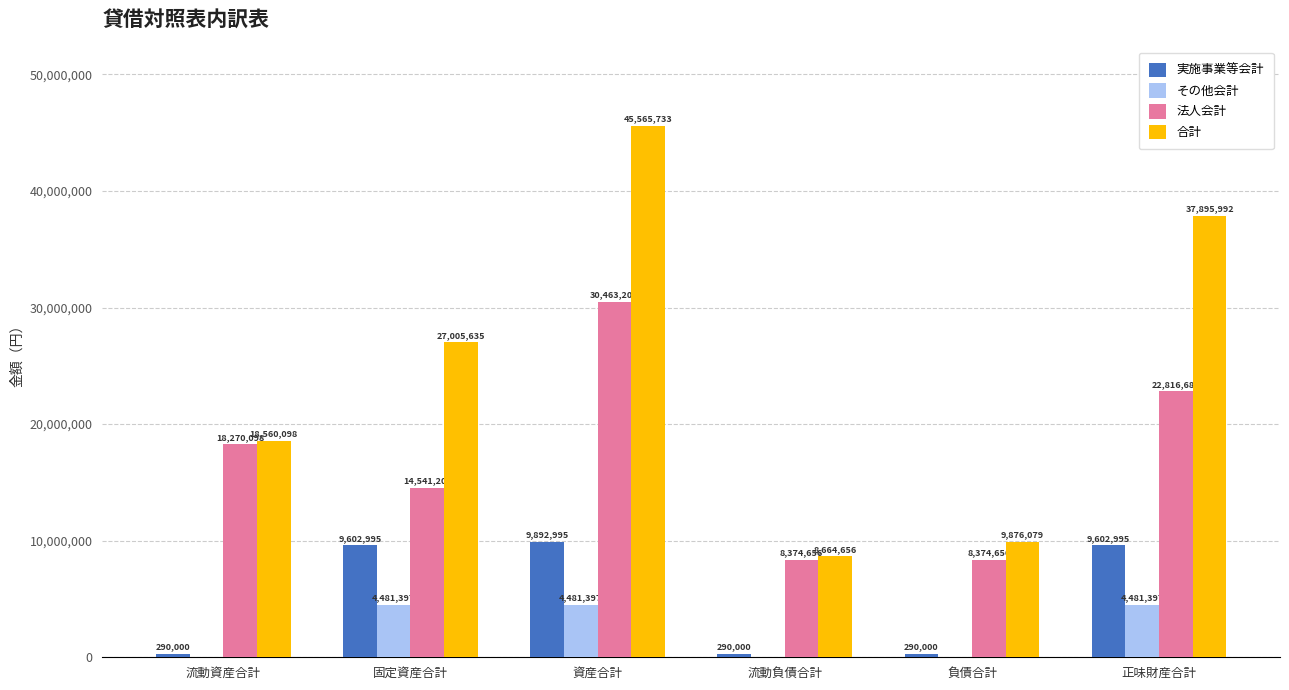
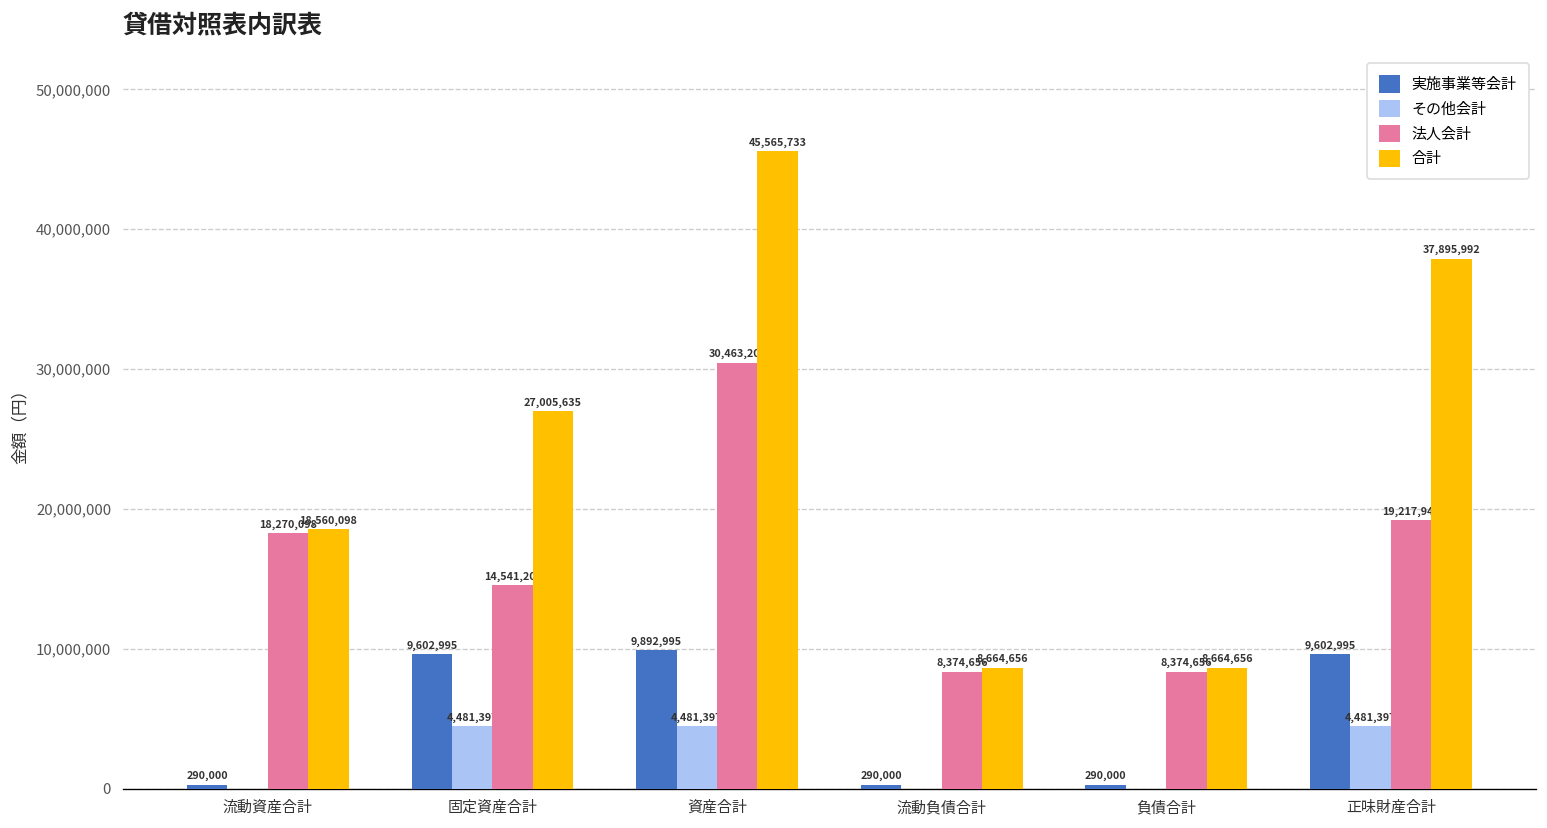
  {
    "実施事業等会計": {
      "流動資産合計": "290,000",
      "固定資産合計": "9,602,995",
      "資産合計": "9,892,995",
      "流動負債合計": "290,000",
      "負債合計": "290,000",
      "正味財産合計": "9,602,995"
    },
    "その他会計": {
      "固定資産合計": "4,481,397",
      "資産合計": "4,481,397",
      "正味財産合計": "4,481,397"
    },
    "法人会計": {
      "固定資産合計": "14,541,201",
      "資産合計": "30,463,209",
      "流動負債合計": "8,374,656",
      "負債合計": "8,374,656",
-     "正味財産合計": "22,816,685"
+     "正味財産合計": "19,217,945"
    },
    "合計": {
      "固定資産合計": "27,005,635",
      "資産合計": "45,565,733",
      "流動負債合計": "8,664,656",
-     "負債合計": "9,876,079",
+     "負債合計": "8,664,656",
      "正味財産合計": "37,895,992"
    }
  }
